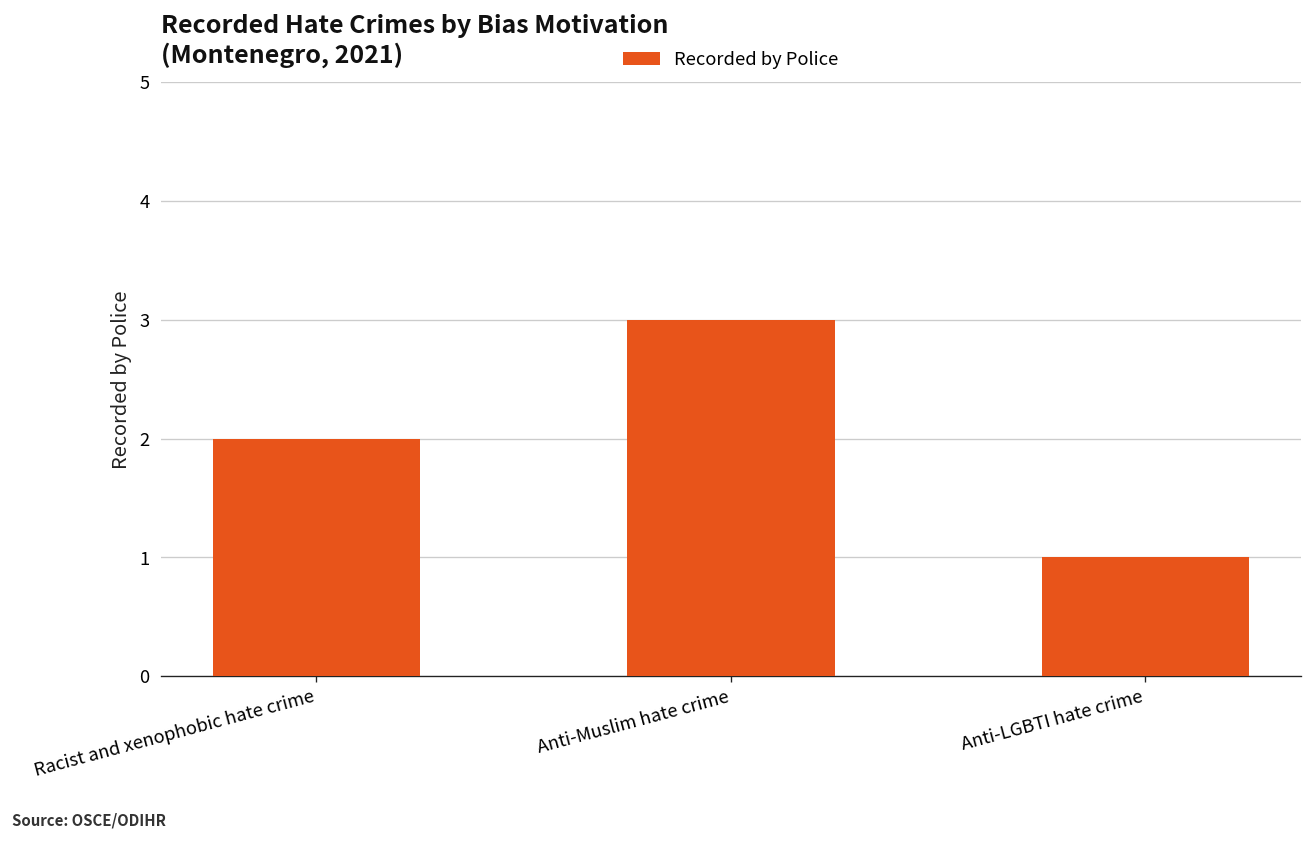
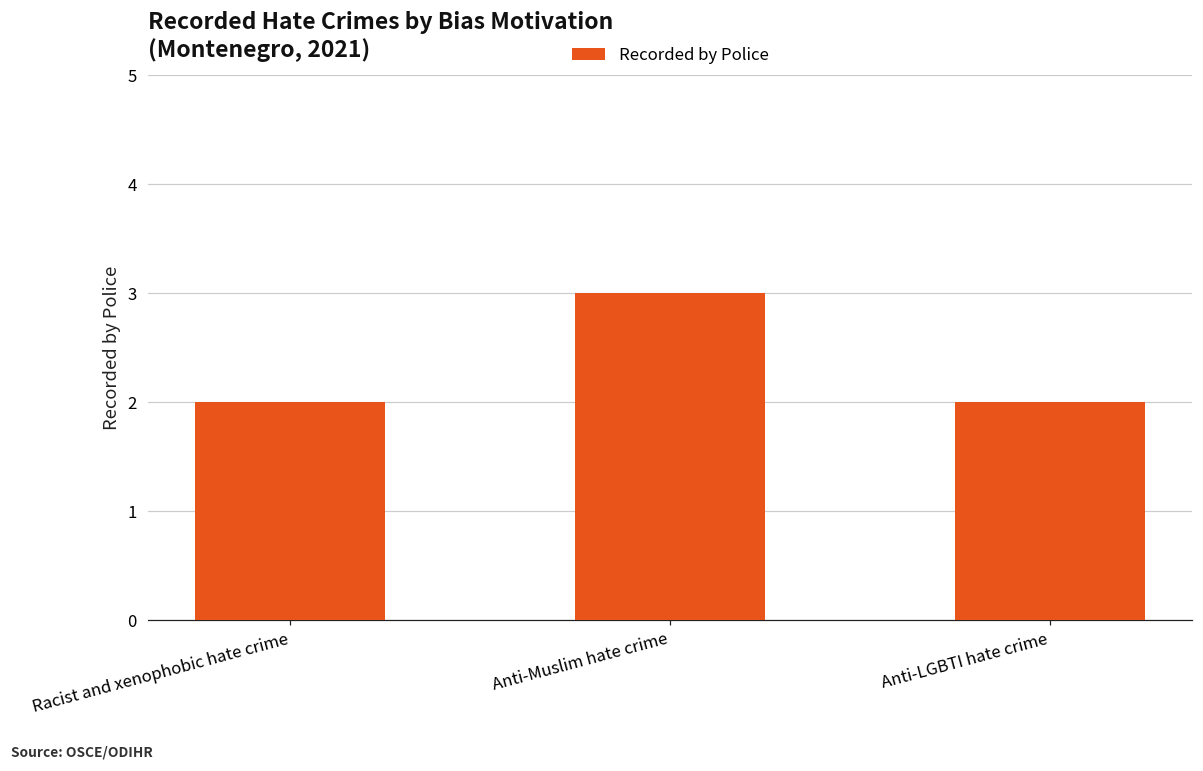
  {
    "Racist and xenophobic hate crime": 2,
    "Anti-Muslim hate crime": 3,
-   "Anti-LGBTI hate crime": 1
+   "Anti-LGBTI hate crime": 2
  }
